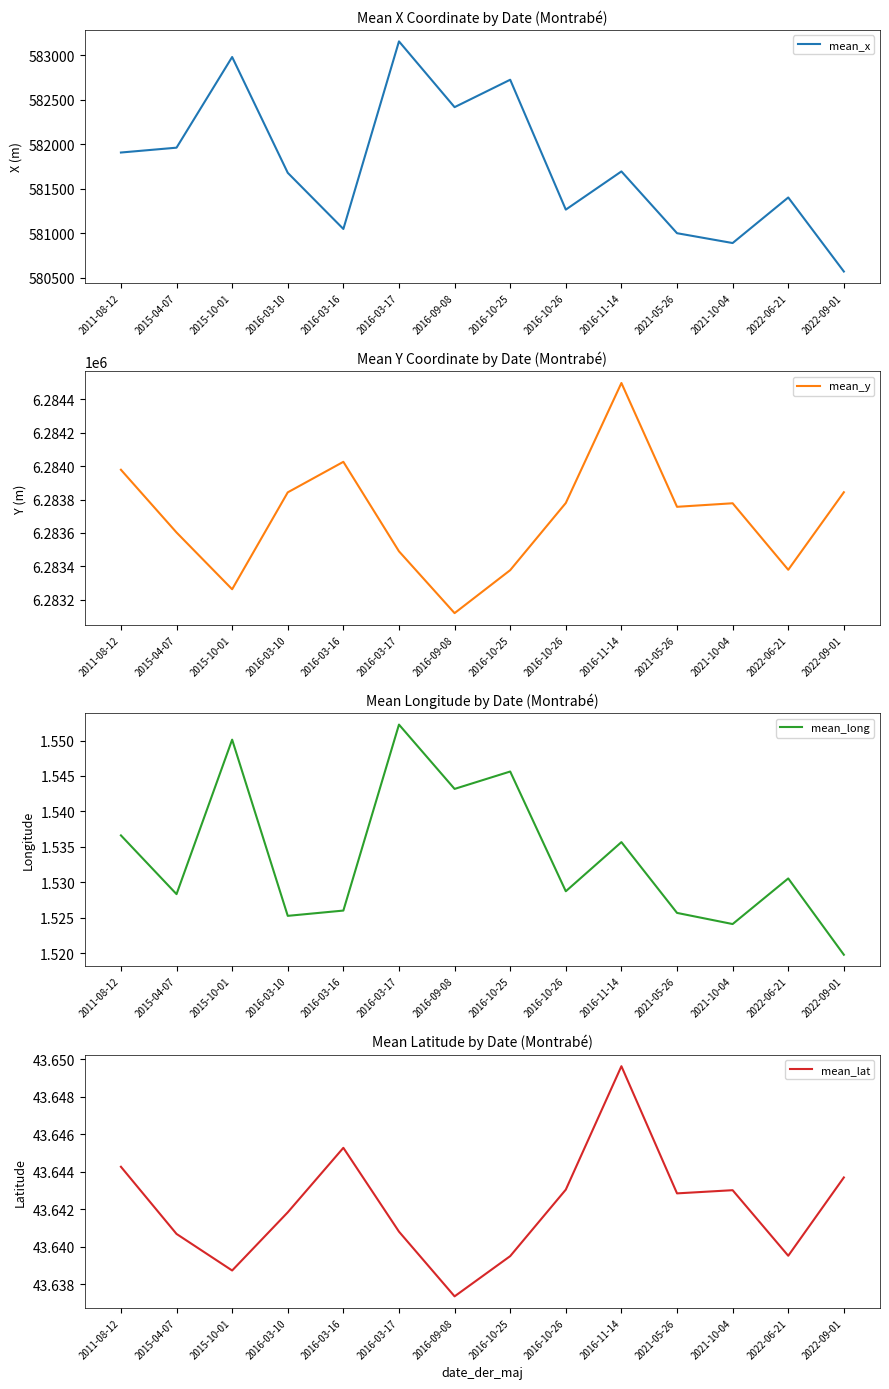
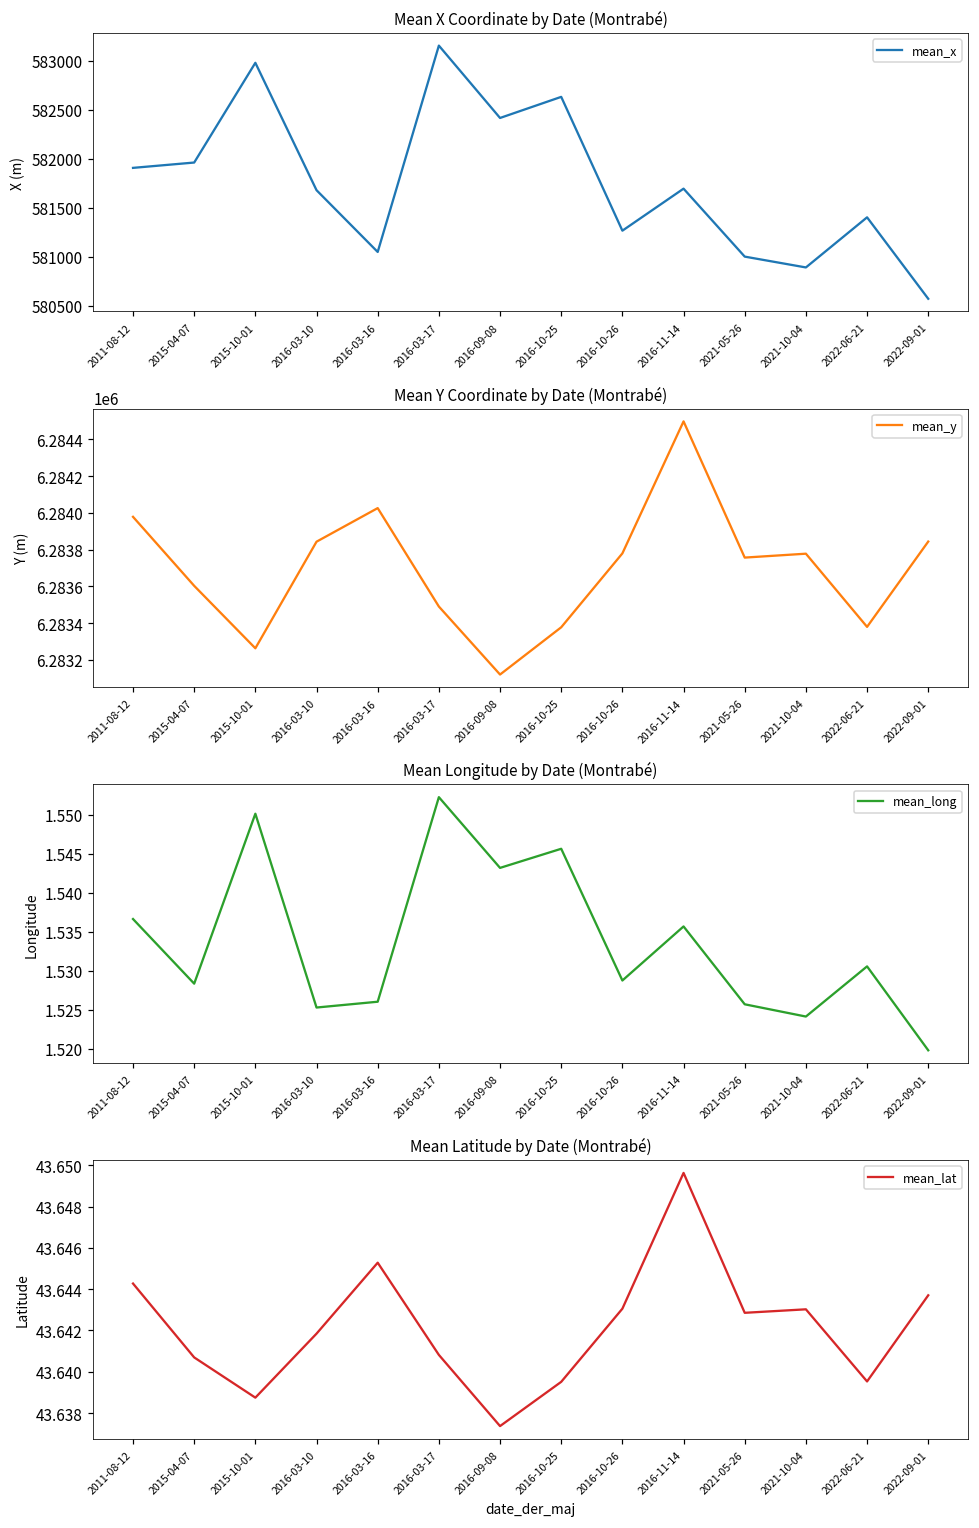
  {
    "Mean X Coordinate by Date (Montrabé)": {
      "2011-08-12": 581900,
      "2015-04-07": 582000,
      "2015-10-01": 583000,
      "2016-03-10": 581700,
      "2016-03-16": 581000,
      "2016-03-17": 583200,
      "2016-09-08": 582400,
-     "2016-10-25": 582700,
+     "2016-10-25": 582600,
      "2016-10-26": 581300,
      "2016-11-14": 581700,
      "2021-05-26": 581000,
      "2021-10-04": 580900,
      "2022-06-21": 581400,
      "2022-09-01": 580600
    },
    "Mean Y Coordinate by Date (Montrabé)": {
      "2011-08-12": 6283980,
      "2015-04-07": 6283600,
      "2015-10-01": 6283260,
      "2016-03-10": 6283840,
      "2016-03-16": 6284030,
      "2016-03-17": 6283490,
      "2016-09-08": 6283120,
      "2016-10-25": 6283380,
      "2016-10-26": 6283780,
      "2016-11-14": 6284500,
      "2021-05-26": 6283760,
      "2021-10-04": 6283780,
      "2022-06-21": 6283380,
      "2022-09-01": 6283840
    },
    "Mean Longitude by Date (Montrabé)": {
      "2011-08-12": 1.537,
      "2015-04-07": 1.528,
      "2015-10-01": 1.550,
      "2016-03-10": 1.525,
      "2016-03-16": 1.526,
      "2016-03-17": 1.552,
      "2016-09-08": 1.543,
      "2016-10-25": 1.546,
      "2016-10-26": 1.529,
      "2016-11-14": 1.536,
      "2021-05-26": 1.526,
      "2021-10-04": 1.524,
      "2022-06-21": 1.531,
      "2022-09-01": 1.520
    },
    "Mean Latitude by Date (Montrabé)": {
      "2011-08-12": 43.6443,
      "2015-04-07": 43.6407,
      "2015-10-01": 43.6387,
      "2016-03-10": 43.6418,
      "2016-03-16": 43.6453,
      "2016-03-17": 43.6408,
      "2016-09-08": 43.6374,
      "2016-10-25": 43.6395,
      "2016-10-26": 43.6431,
      "2016-11-14": 43.6496,
      "2021-05-26": 43.6429,
      "2021-10-04": 43.6430,
      "2022-06-21": 43.6395,
      "2022-09-01": 43.6437
    }
  }
